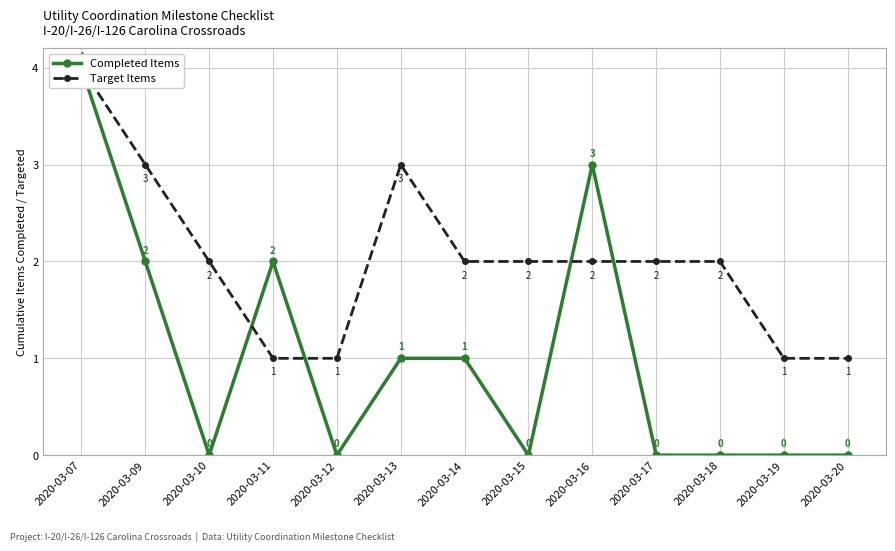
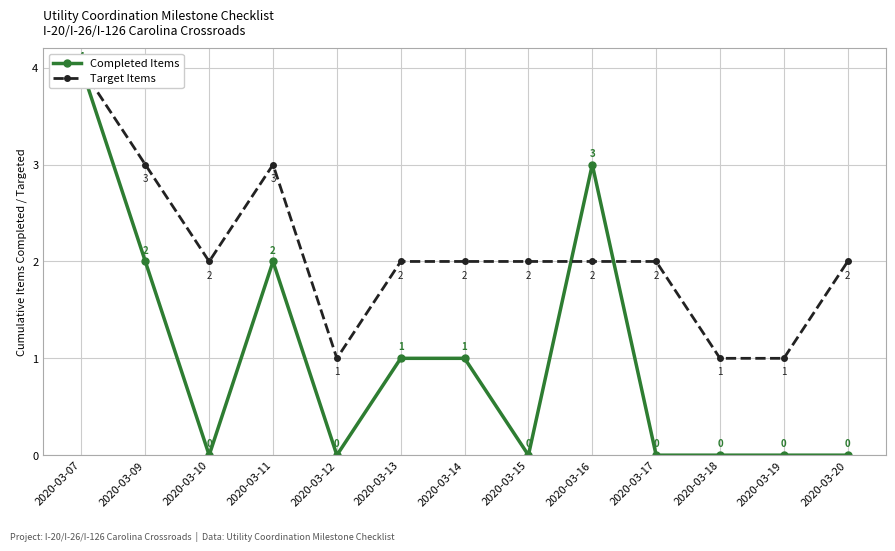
  {
    "Completed Items": {
      "2020-03-09": 2,
      "2020-03-10": 0,
      "2020-03-11": 2,
      "2020-03-12": 0,
      "2020-03-13": 1,
      "2020-03-14": 1,
      "2020-03-15": 0,
      "2020-03-16": 3,
      "2020-03-18": 0,
      "2020-03-19": 0,
      "2020-03-20": 0
    },
    "Target Items": {
      "2020-03-09": 3,
      "2020-03-10": 2,
-     "2020-03-11": 1,
+     "2020-03-11": 3,
      "2020-03-12": 1,
-     "2020-03-13": 3,
+     "2020-03-13": 2,
      "2020-03-14": 2,
      "2020-03-15": 2,
      "2020-03-16": 2,
      "2020-03-17": 2,
-     "2020-03-18": 2,
+     "2020-03-18": 1,
      "2020-03-19": 1,
-     "2020-03-20": 1
+     "2020-03-20": 2
    }
  }
